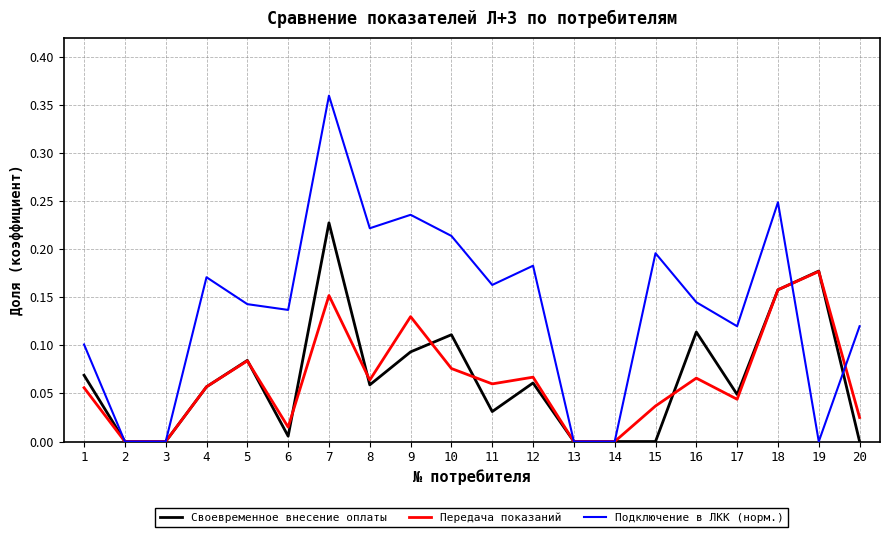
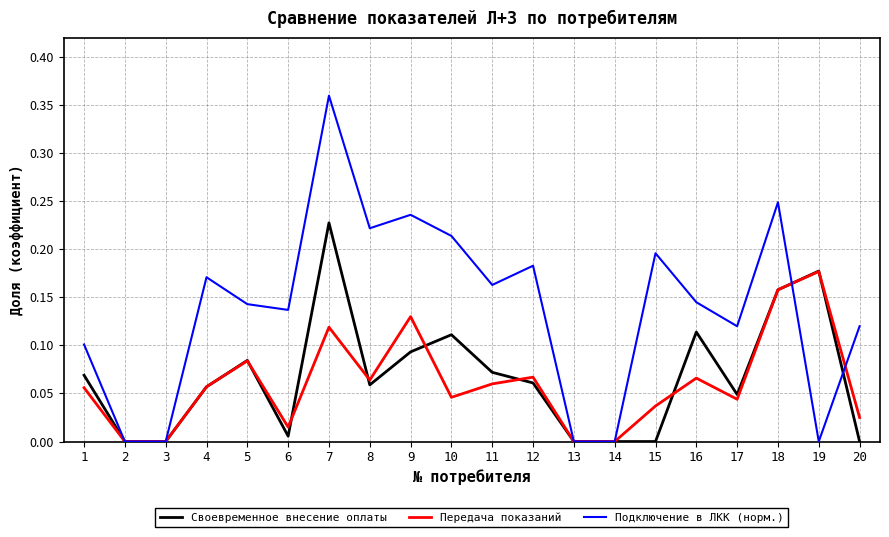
  {
    "Своевременное внесение оплаты": {
      "1": 0.07,
      "6": 0.01,
      "7": 0.23,
      "8": 0.06,
      "9": 0.09,
      "10": 0.11,
-     "11": 0.03,
+     "11": 0.07,
      "12": 0.06,
      "15": 0.00,
      "16": 0.11,
      "17": 0.05,
      "20": 0.00
    },
    "Передача показаний": {
      "1": 0.06,
      "6": 0.02,
-     "7": 0.15,
+     "7": 0.12,
      "8": 0.06,
      "9": 0.13,
-     "10": 0.08,
+     "10": 0.05,
      "11": 0.06,
      "12": 0.07,
      "15": 0.04,
      "16": 0.07,
      "17": 0.04,
      "20": 0.03
    },
    "Подключение в ЛКК (норм.)": {
      "1": 0.10,
      "4": 0.17,
      "5": 0.14,
      "6": 0.14,
      "7": 0.36,
      "8": 0.22,
      "9": 0.24,
      "10": 0.21,
      "11": 0.16,
      "12": 0.18,
      "15": 0.20,
      "16": 0.15,
      "17": 0.12,
      "18": 0.25,
      "19": 0.00,
      "20": 0.12
    }
  }
